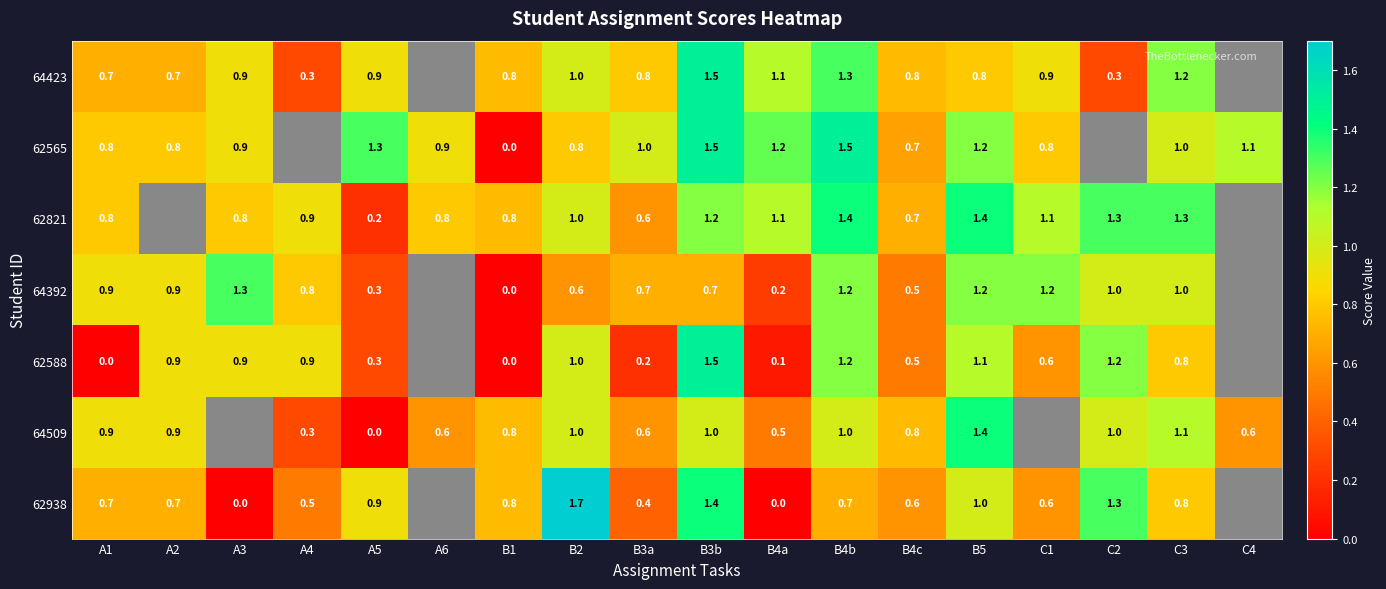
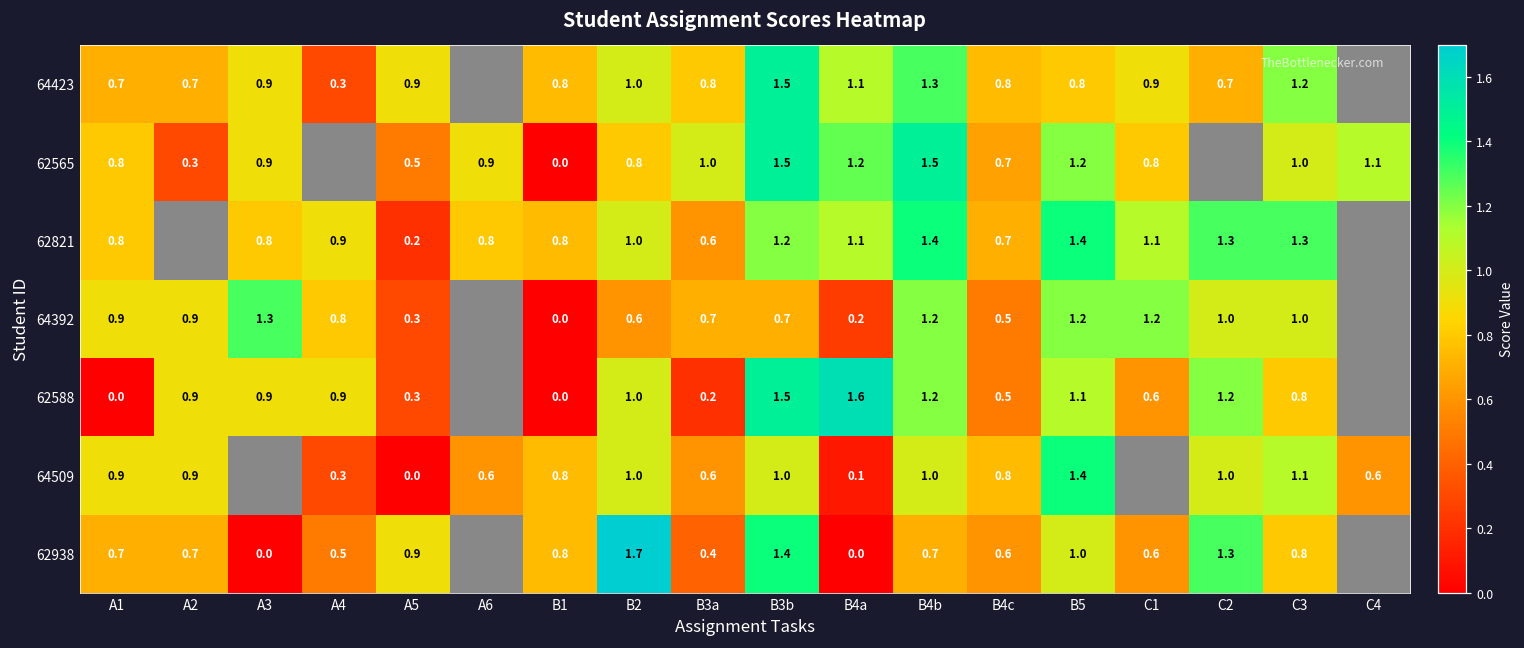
  {
    "64423": {
      "A1": 0.7,
      "A2": 0.7,
      "A3": 0.9,
      "A4": 0.3,
      "A5": 0.9,
      "B1": 0.8,
      "B2": 1.0,
      "B3a": 0.8,
      "B3b": 1.5,
      "B4a": 1.1,
      "B4b": 1.3,
      "B4c": 0.8,
      "B5": 0.8,
      "C1": 0.9,
-     "C2": 0.3
+     "C2": 0.7
    },
    "62565": {
      "A1": 0.8,
-     "A2": 0.8,
+     "A2": 0.3,
      "A3": 0.9,
-     "A5": 1.3,
+     "A5": 0.5,
      "A6": 0.9,
      "B1": 0.0,
      "B2": 0.8,
      "B3a": 1.0,
      "B3b": 1.5,
      "B4a": 1.2,
      "B4b": 1.5,
      "B4c": 0.7,
      "B5": 1.2,
      "C1": 0.8,
      "C3": 1.0,
      "C4": 1.1
    },
    "62821": {
      "A1": 0.8,
      "A3": 0.8,
      "A4": 0.9,
      "A5": 0.2,
      "A6": 0.8,
      "B1": 0.8,
      "B2": 1.0,
      "B3a": 0.6,
      "B3b": 1.2,
      "B4a": 1.1,
      "B4b": 1.4,
      "B4c": 0.7,
      "B5": 1.4,
      "C1": 1.1,
      "C2": 1.3,
      "C3": 1.3
    },
    "64392": {
      "A1": 0.9,
      "A2": 0.9,
      "A3": 1.3,
      "A4": 0.8,
      "A5": 0.3,
      "B1": 0.0,
      "B2": 0.6,
      "B3a": 0.7,
      "B3b": 0.7,
      "B4a": 0.2,
      "B4b": 1.2,
      "B4c": 0.5,
      "B5": 1.2,
      "C1": 1.2,
      "C2": 1.0,
      "C3": 1.0
    },
    "62588": {
      "A1": 0.0,
      "A2": 0.9,
      "A3": 0.9,
      "A4": 0.9,
      "A5": 0.3,
      "B1": 0.0,
      "B2": 1.0,
      "B3a": 0.2,
      "B3b": 1.5,
-     "B4a": 0.1,
+     "B4a": 1.6,
      "B4b": 1.2,
      "B4c": 0.5,
      "B5": 1.1,
      "C1": 0.6,
      "C2": 1.2,
      "C3": 0.8
    },
    "64509": {
      "A1": 0.9,
      "A2": 0.9,
      "A4": 0.3,
      "A5": 0.0,
      "A6": 0.6,
      "B1": 0.8,
      "B2": 1.0,
      "B3a": 0.6,
      "B3b": 1.0,
-     "B4a": 0.5,
+     "B4a": 0.1,
      "B4b": 1.0,
      "B4c": 0.8,
      "B5": 1.4,
      "C2": 1.0,
      "C3": 1.1,
      "C4": 0.6
    },
    "62938": {
      "A1": 0.7,
      "A2": 0.7,
      "A3": 0.0,
      "A4": 0.5,
      "A5": 0.9,
      "B1": 0.8,
      "B2": 1.7,
      "B3a": 0.4,
      "B3b": 1.4,
      "B4a": 0.0,
      "B4b": 0.7,
      "B4c": 0.6,
      "B5": 1.0,
      "C1": 0.6,
      "C2": 1.3,
      "C3": 0.8
    }
  }
